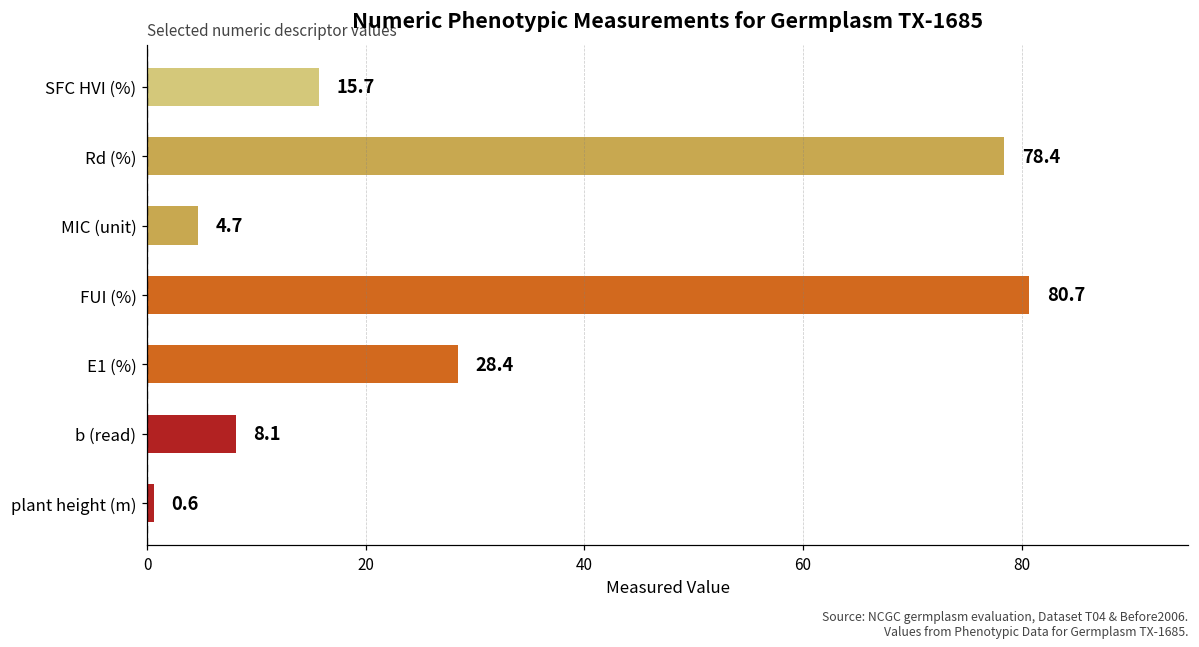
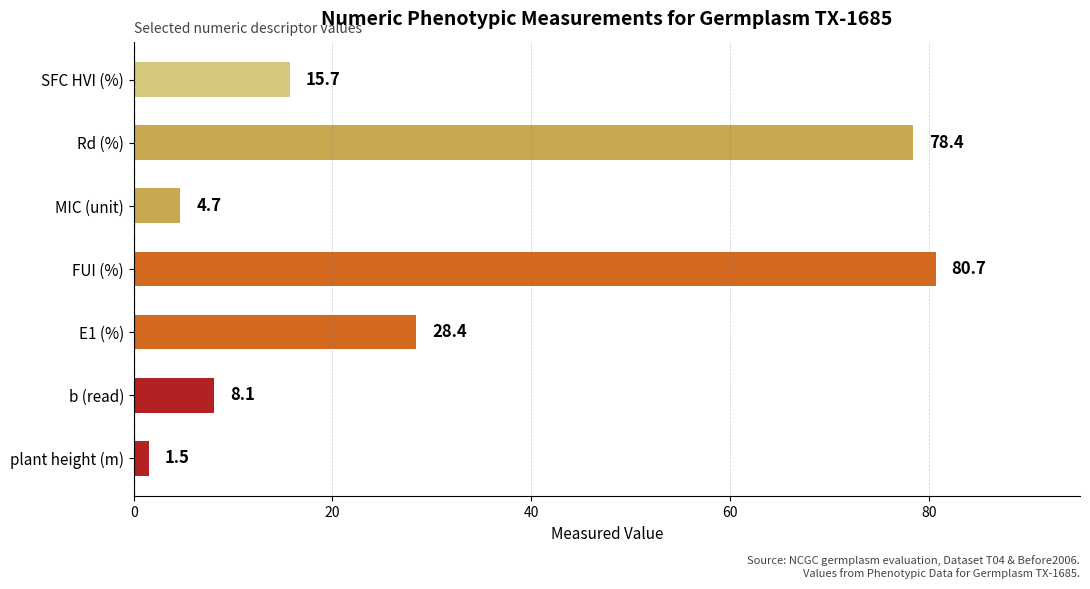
  {
    "SFC HVI (%)": 15.7,
    "Rd (%)": 78.4,
    "MIC (unit)": 4.7,
    "FUI (%)": 80.7,
    "E1 (%)": 28.4,
    "b (read)": 8.1,
-   "plant height (m)": 0.6
+   "plant height (m)": 1.5
  }
